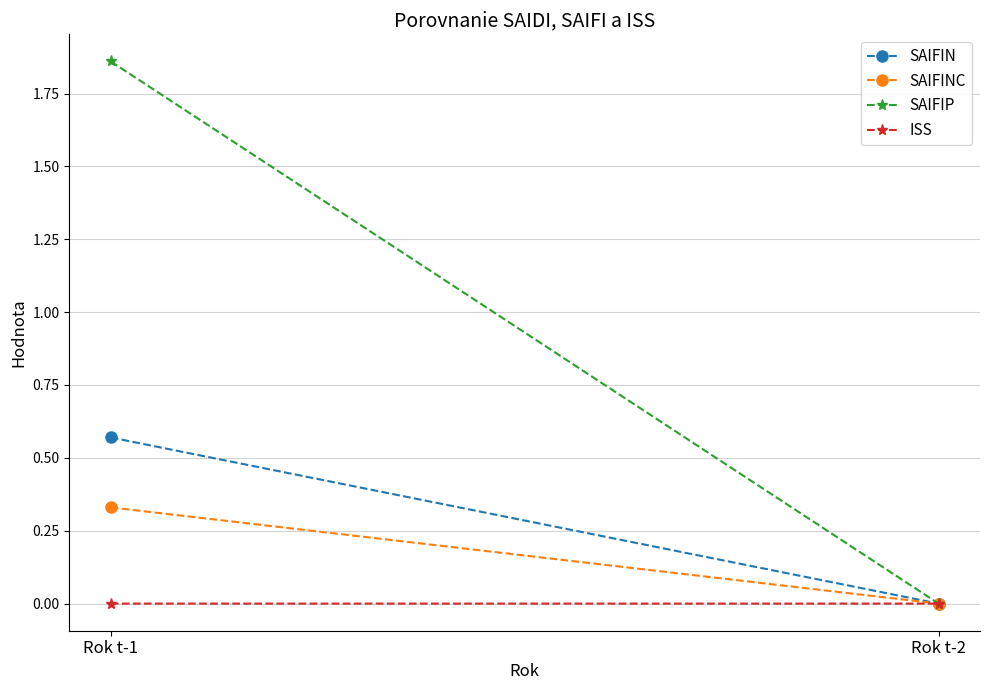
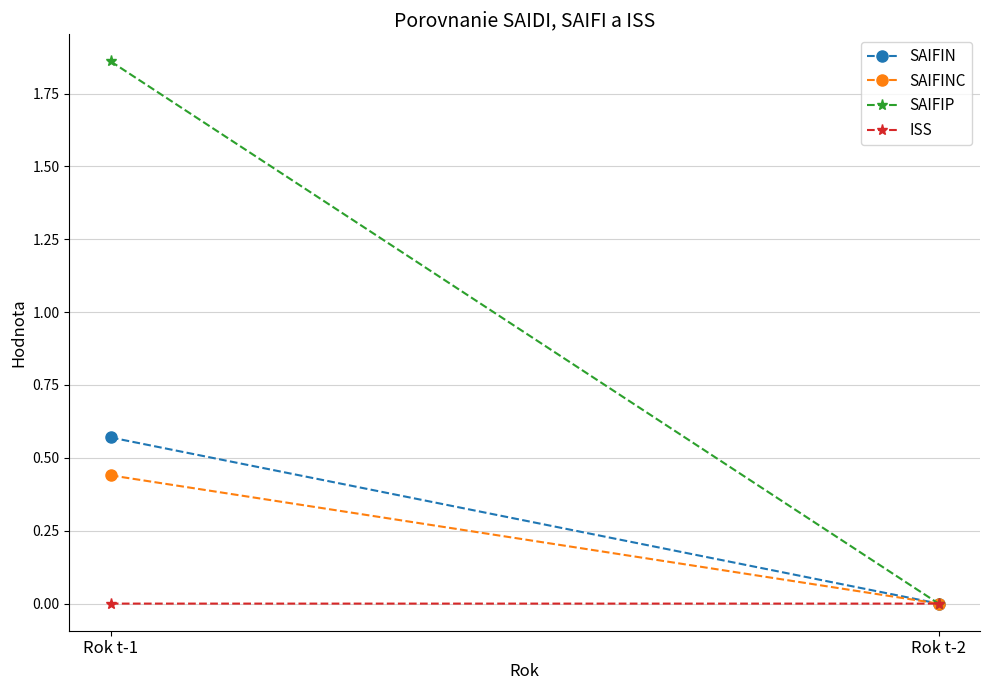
  {
    "SAIFIN": {
      "Rok t-1": 0.57
    },
    "SAIFINC": {
-     "Rok t-1": 0.33
+     "Rok t-1": 0.44
    },
    "SAIFIP": {
      "Rok t-1": 1.86
    },
    "ISS": {
      "Rok t-1": 0.00
    }
  }
